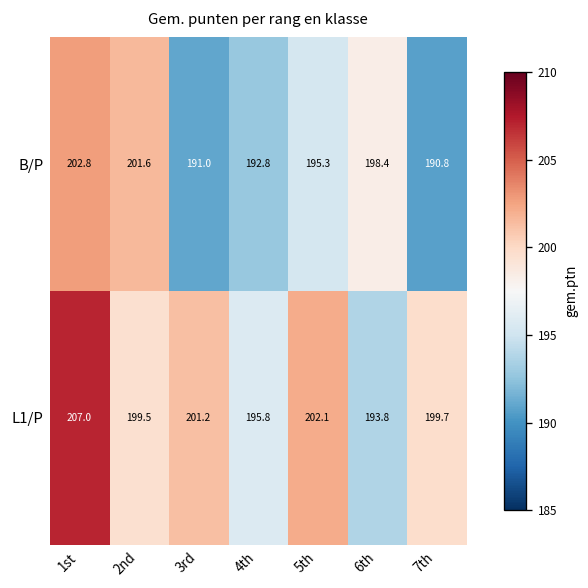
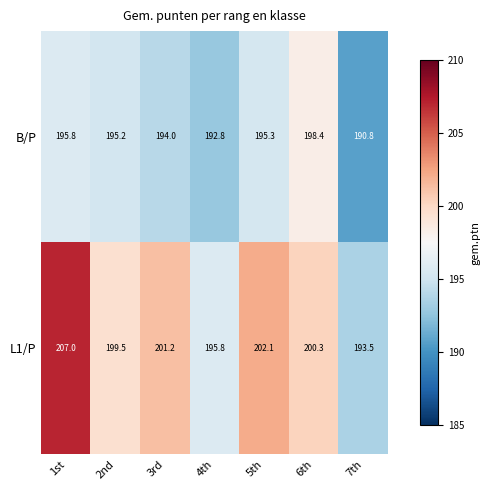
  {
    "B/P": {
-     "1st": 202.8,
-     "2nd": 201.6,
-     "3rd": 191.0,
+     "1st": 195.8,
+     "2nd": 195.2,
+     "3rd": 194.0,
      "4th": 192.8,
      "5th": 195.3,
      "6th": 198.4,
      "7th": 190.8
    },
    "L1/P": {
      "1st": 207.0,
      "2nd": 199.5,
      "3rd": 201.2,
      "4th": 195.8,
      "5th": 202.1,
-     "6th": 193.8,
-     "7th": 199.7
+     "6th": 200.3,
+     "7th": 193.5
    }
  }
